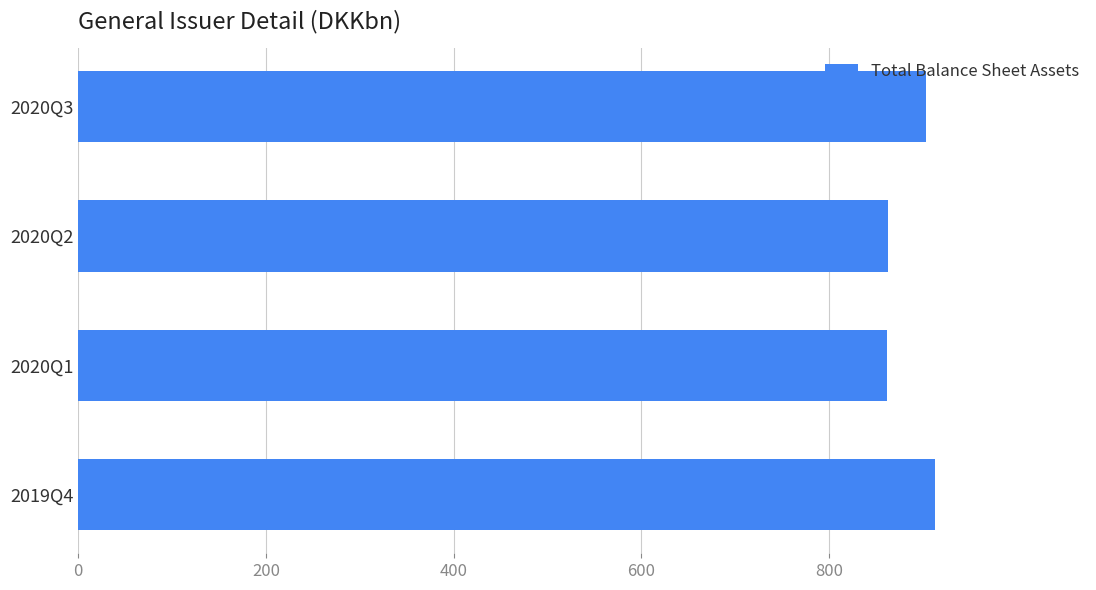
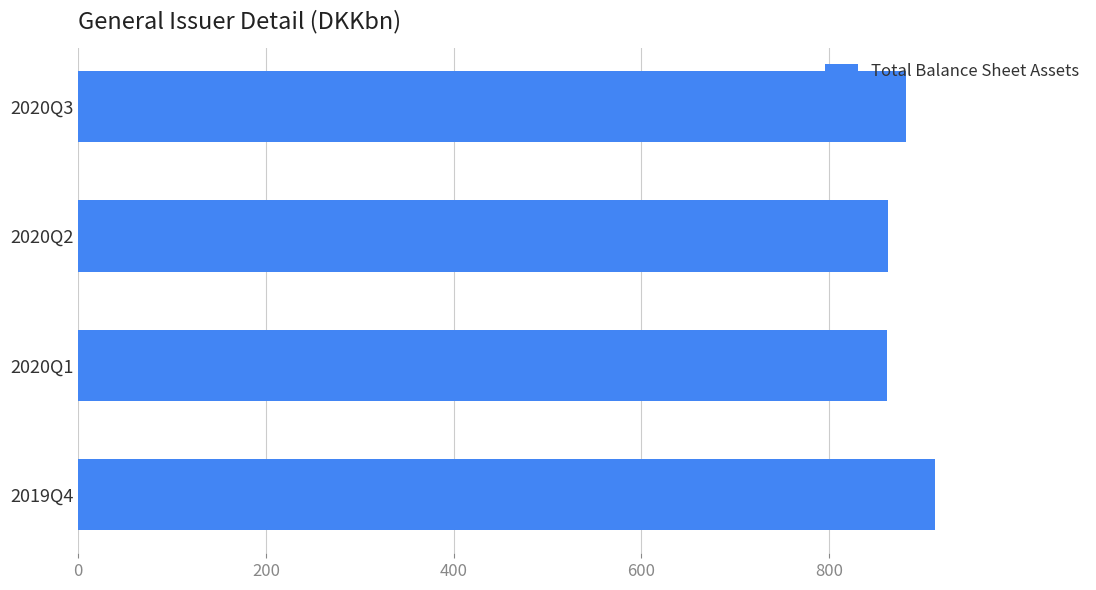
  {
-   "2020Q3": 900,
+   "2020Q3": 880,
    "2020Q2": 860,
    "2020Q1": 860,
    "2019Q4": 910
  }
